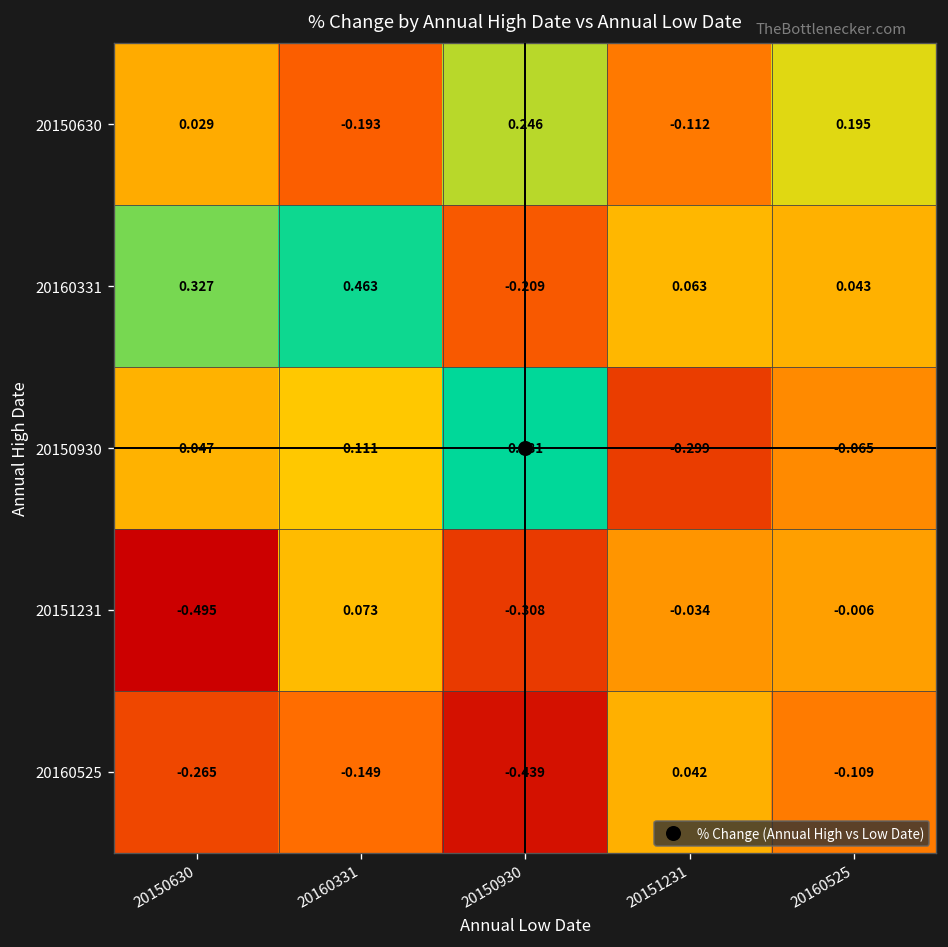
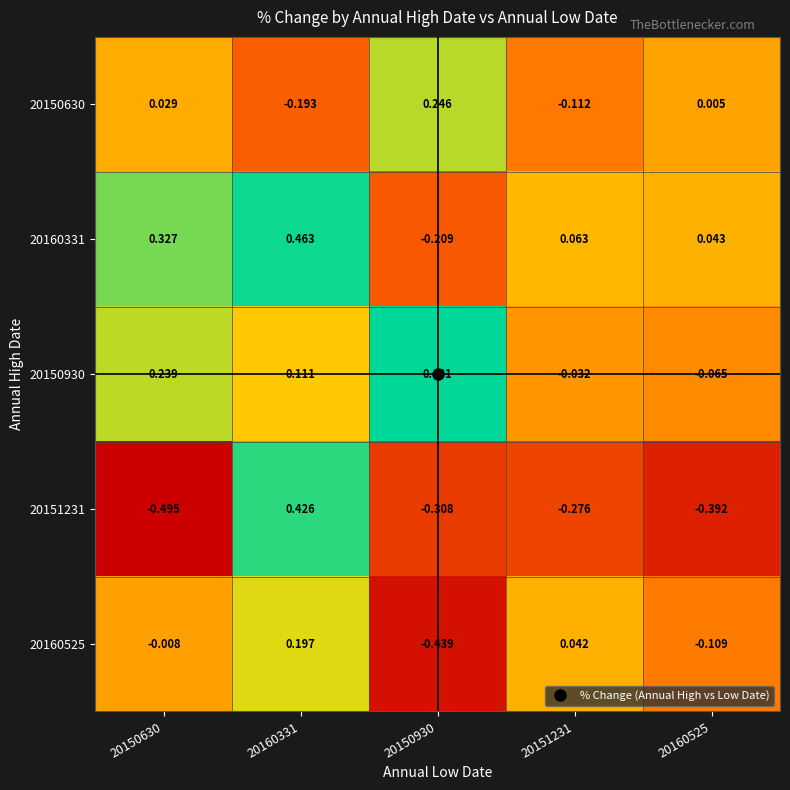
  {
    "20150630": {
      "20150630": 0.029,
      "20160331": -0.193,
      "20150930": 0.246,
      "20151231": -0.112,
-     "20160525": 0.195
+     "20160525": 0.005
    },
    "20160331": {
      "20150630": 0.327,
      "20160331": 0.463,
      "20150930": -0.209,
      "20151231": 0.063,
      "20160525": 0.043
    },
    "20150930": {
-     "20150630": 0.047,
+     "20150630": 0.239,
      "20160331": 0.111,
-     "20151231": -0.299,
+     "20151231": -0.032,
      "20160525": -0.065
    },
    "20151231": {
      "20150630": -0.495,
-     "20160331": 0.073,
+     "20160331": 0.426,
      "20150930": -0.308,
-     "20151231": -0.034,
-     "20160525": -0.006
+     "20151231": -0.276,
+     "20160525": -0.392
    },
    "20160525": {
-     "20150630": -0.265,
-     "20160331": -0.149,
+     "20150630": -0.008,
+     "20160331": 0.197,
      "20150930": -0.439,
      "20151231": 0.042,
      "20160525": -0.109
    }
  }
